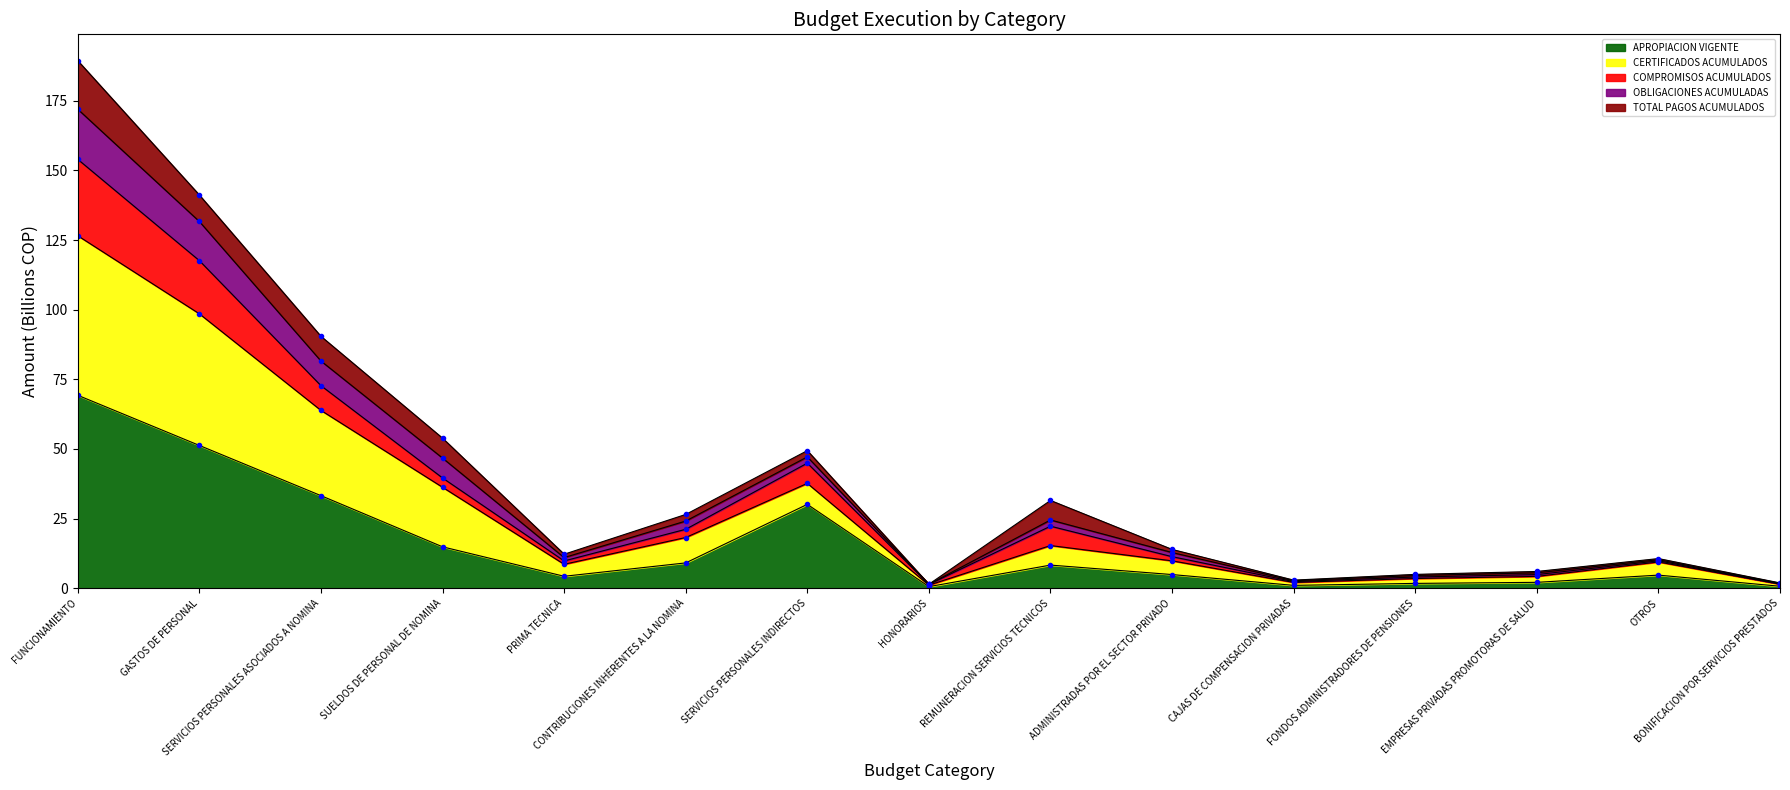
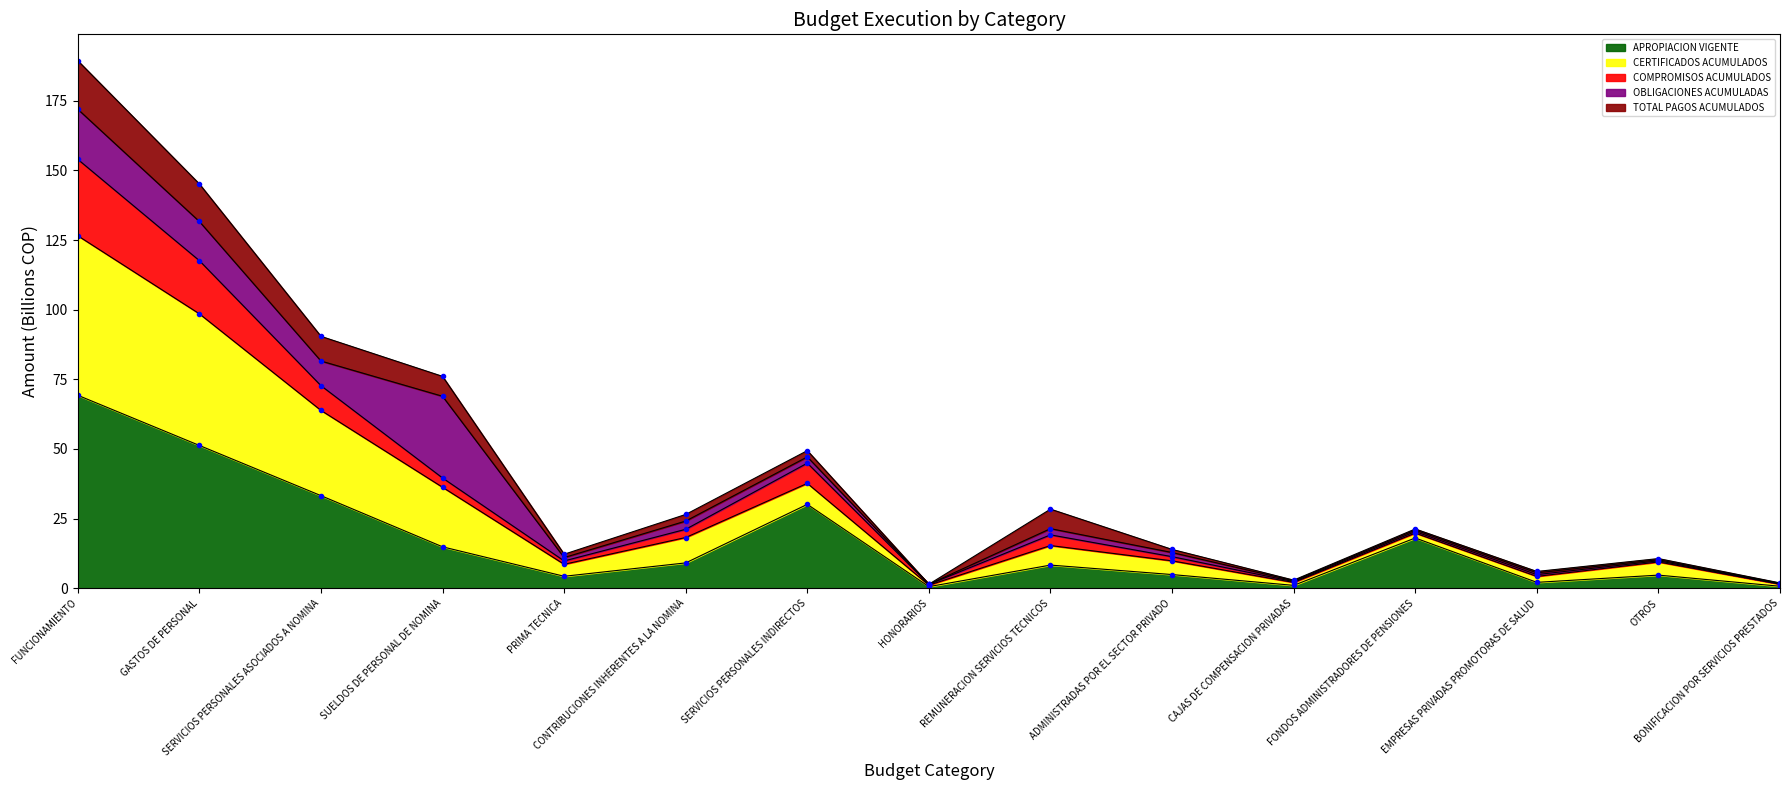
  {
    "APROPIACION VIGENTE": {
      "FUNCIONAMIENTO": 69,
      "GASTOS DE PERSONAL": 51,
      "SERVICIOS PERSONALES ASOCIADOS A NOMINA": 33,
      "SUELDOS DE PERSONAL DE NOMINA": 15,
      "PRIMA TECNICA": 4,
      "CONTRIBUCIONES INHERENTES A LA NOMINA": 9,
      "SERVICIOS PERSONALES INDIRECTOS": 30,
      "REMUNERACION SERVICIOS TECNICOS": 8,
      "ADMINISTRADAS POR EL SECTOR PRIVADO": 5,
      "CAJAS DE COMPENSACION PRIVADAS": 1,
-     "FONDOS ADMINISTRADORES DE PENSIONES": 2,
+     "FONDOS ADMINISTRADORES DE PENSIONES": 18,
      "EMPRESAS PRIVADAS PROMOTORAS DE SALUD": 2,
      "OTROS": 5
    },
    "CERTIFICADOS ACUMULADOS": {
      "FUNCIONAMIENTO": 57,
      "GASTOS DE PERSONAL": 47,
      "SERVICIOS PERSONALES ASOCIADOS A NOMINA": 31,
      "SUELDOS DE PERSONAL DE NOMINA": 21,
      "PRIMA TECNICA": 4,
      "CONTRIBUCIONES INHERENTES A LA NOMINA": 9,
      "SERVICIOS PERSONALES INDIRECTOS": 8,
      "REMUNERACION SERVICIOS TECNICOS": 7,
      "ADMINISTRADAS POR EL SECTOR PRIVADO": 5
    },
    "COMPROMISOS ACUMULADOS": {
      "FUNCIONAMIENTO": 27,
      "GASTOS DE PERSONAL": 19,
      "SERVICIOS PERSONALES ASOCIADOS A NOMINA": 9,
      "SUELDOS DE PERSONAL DE NOMINA": 3,
      "PRIMA TECNICA": 1,
      "CONTRIBUCIONES INHERENTES A LA NOMINA": 3,
      "SERVICIOS PERSONALES INDIRECTOS": 7,
-     "REMUNERACION SERVICIOS TECNICOS": 7,
+     "REMUNERACION SERVICIOS TECNICOS": 4,
      "ADMINISTRADAS POR EL SECTOR PRIVADO": 1
    },
    "OBLIGACIONES ACUMULADAS": {
      "FUNCIONAMIENTO": 18,
      "GASTOS DE PERSONAL": 14,
      "SERVICIOS PERSONALES ASOCIADOS A NOMINA": 9,
-     "SUELDOS DE PERSONAL DE NOMINA": 7,
+     "SUELDOS DE PERSONAL DE NOMINA": 29,
      "PRIMA TECNICA": 1,
      "CONTRIBUCIONES INHERENTES A LA NOMINA": 3,
      "SERVICIOS PERSONALES INDIRECTOS": 2,
      "REMUNERACION SERVICIOS TECNICOS": 2,
      "ADMINISTRADAS POR EL SECTOR PRIVADO": 1
    },
    "TOTAL PAGOS ACUMULADOS": {
      "FUNCIONAMIENTO": 17,
-     "GASTOS DE PERSONAL": 9,
+     "GASTOS DE PERSONAL": 13,
      "SERVICIOS PERSONALES ASOCIADOS A NOMINA": 9,
      "SUELDOS DE PERSONAL DE NOMINA": 7,
      "PRIMA TECNICA": 1,
      "CONTRIBUCIONES INHERENTES A LA NOMINA": 2,
      "SERVICIOS PERSONALES INDIRECTOS": 2,
      "REMUNERACION SERVICIOS TECNICOS": 7,
      "ADMINISTRADAS POR EL SECTOR PRIVADO": 1
    }
  }
